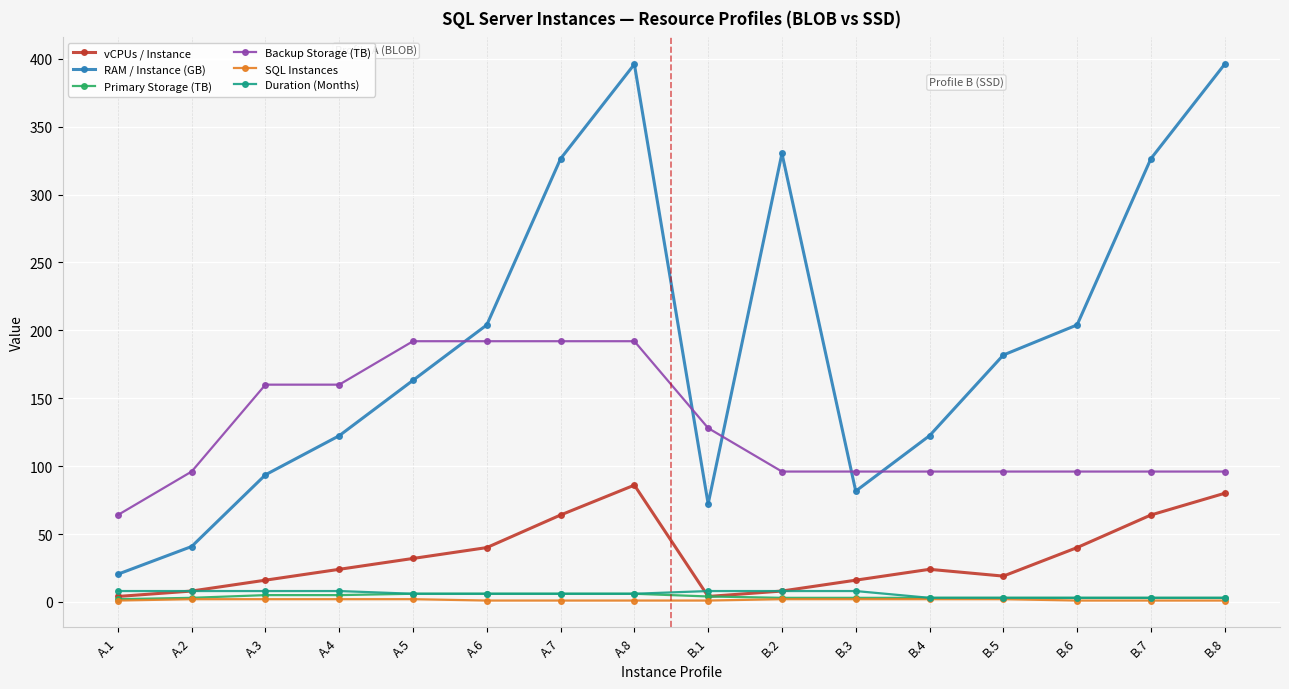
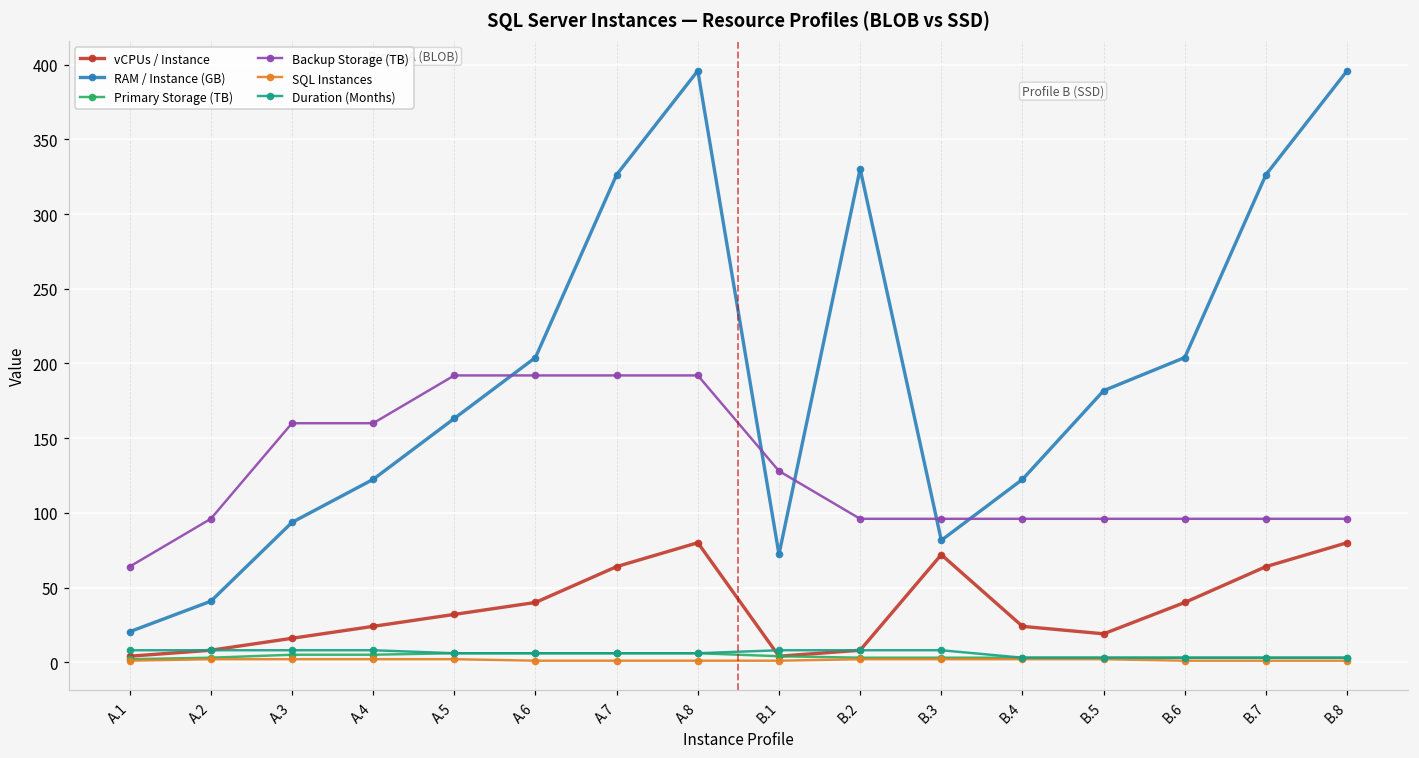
  {
    "vCPUs / Instance": {
      "A.1": 4,
      "A.3": 16,
      "A.4": 24,
      "A.5": 32,
      "A.6": 40,
      "A.7": 64,
-     "A.8": 86,
-     "B.3": 16,
+     "A.8": 80,
+     "B.3": 72,
      "B.4": 24,
      "B.5": 19,
      "B.6": 40,
      "B.7": 64,
      "B.8": 80
    },
    "RAM / Instance (GB)": {
      "A.1": 20,
      "A.2": 41,
      "A.3": 94,
      "A.4": 122,
      "A.5": 163,
      "A.6": 204,
      "A.7": 326,
      "A.8": 396,
      "B.1": 72,
      "B.2": 330,
      "B.3": 82,
      "B.4": 122,
      "B.5": 182,
      "B.6": 204,
      "B.7": 326,
      "B.8": 396
    },
    "Backup Storage (TB)": {
      "A.1": 64,
      "A.2": 96,
      "A.3": 160,
      "A.4": 160,
      "A.5": 192,
      "A.6": 192,
      "A.7": 192,
      "A.8": 192,
      "B.1": 128,
      "B.2": 96,
      "B.3": 96,
      "B.4": 96,
      "B.5": 96,
      "B.6": 96,
      "B.7": 96,
      "B.8": 96
    },
    "SQL Instances": {
      "A.3": 2,
      "A.4": 2,
      "A.5": 2,
      "A.6": 1,
      "A.7": 1,
      "A.8": 1,
      "B.1": 1,
      "B.6": 1,
      "B.7": 1,
      "B.8": 1
    }
  }
